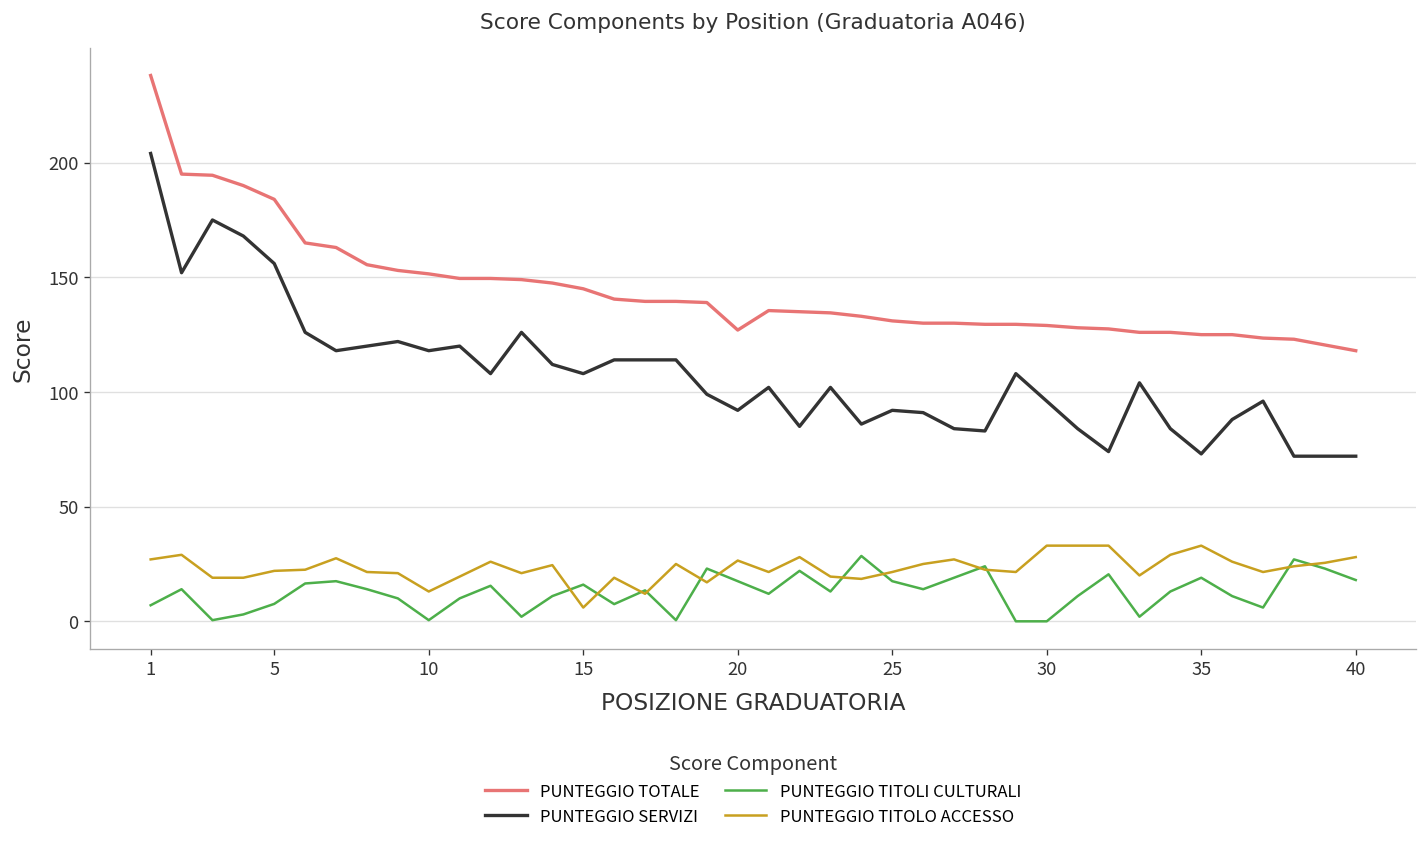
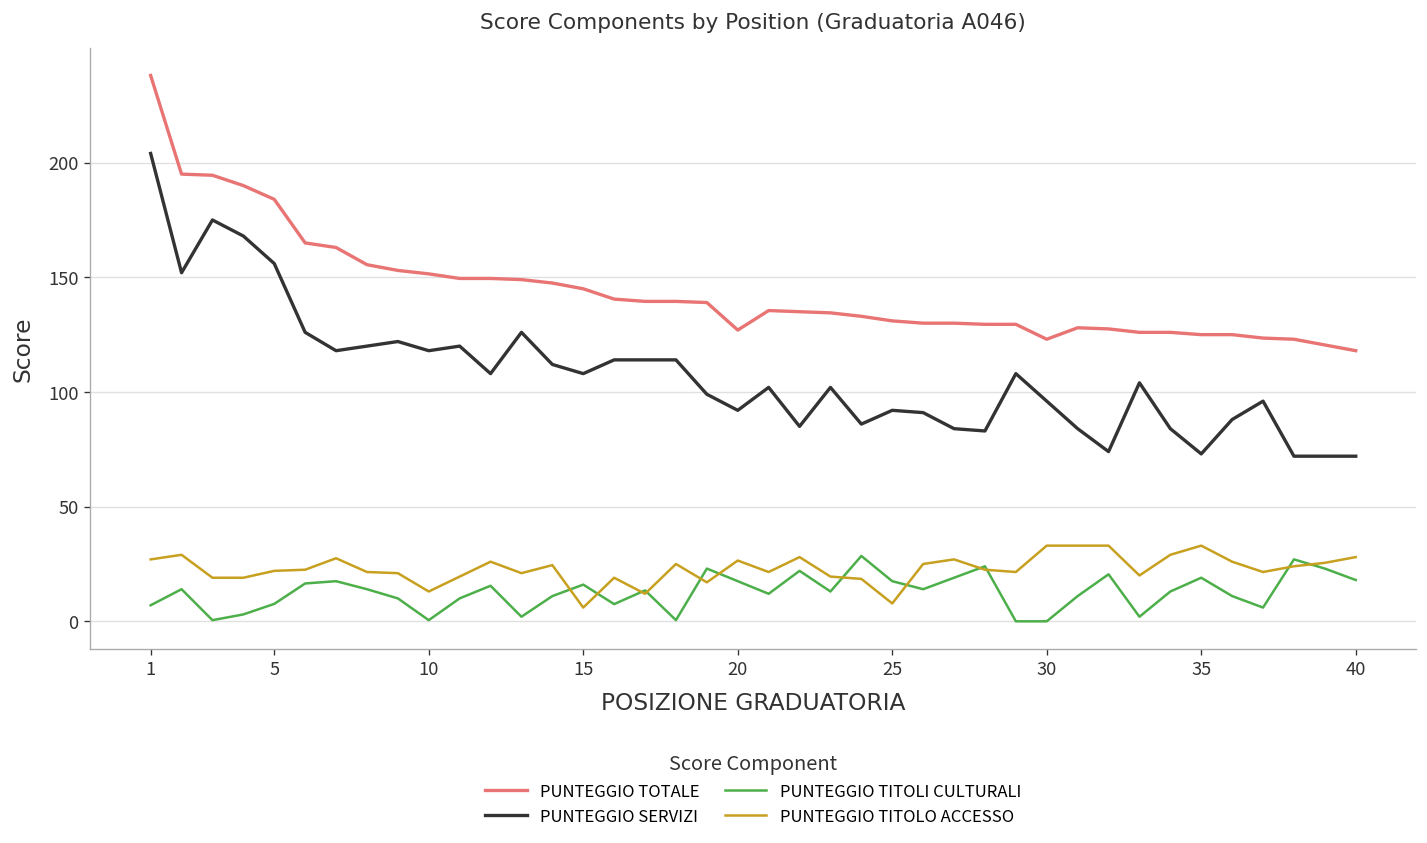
  {
    "PUNTEGGIO TOTALE": {
      "1": 238,
      "5": 184,
      "10": 152,
      "15": 145,
      "20": 127,
      "25": 131,
-     "30": 129,
+     "30": 123,
      "35": 125,
      "40": 118
    },
    "PUNTEGGIO SERVIZI": {
      "1": 204,
      "5": 156,
      "10": 118,
      "15": 108,
      "20": 92,
      "25": 92,
      "30": 96,
      "35": 73,
      "40": 72
    },
    "PUNTEGGIO TITOLI CULTURALI": {
      "1": 7,
      "5": 8,
      "10": 1,
      "15": 16,
      "20": 18,
      "25": 18,
      "30": 0,
      "35": 19,
      "40": 18
    },
    "PUNTEGGIO TITOLO ACCESSO": {
      "1": 27,
      "5": 22,
      "10": 13,
      "15": 6,
      "20": 27,
-     "25": 22,
+     "25": 8,
      "30": 33,
      "35": 33,
      "40": 28
    }
  }
